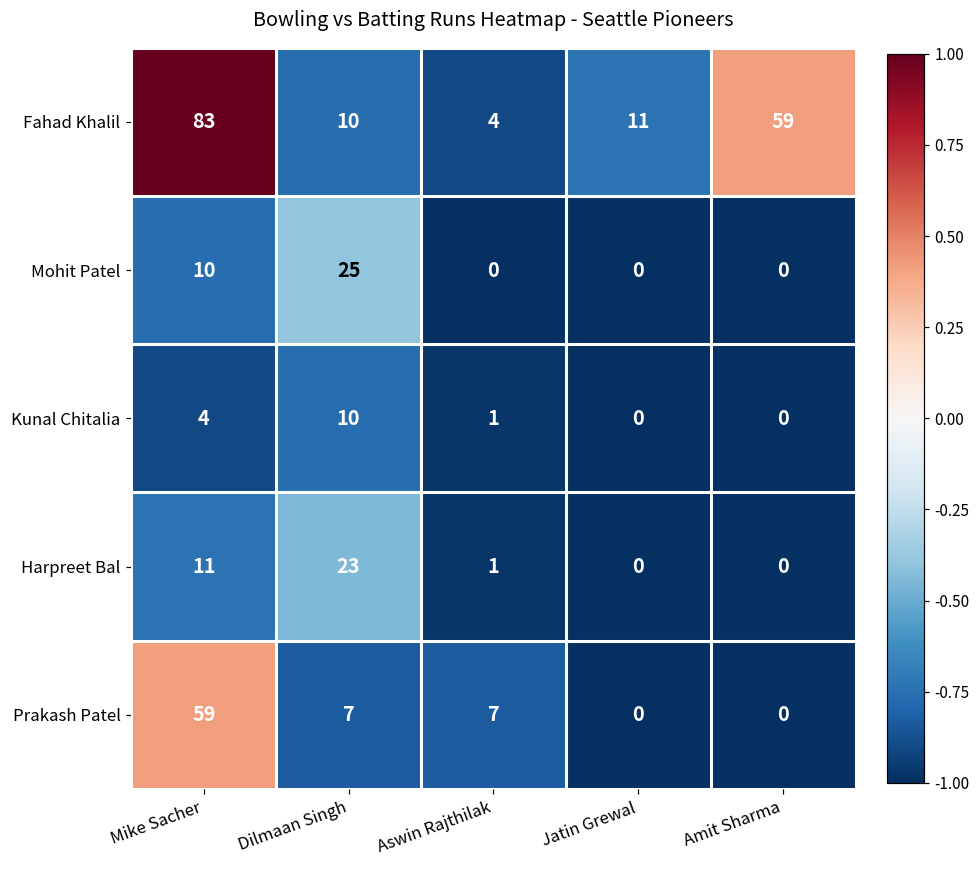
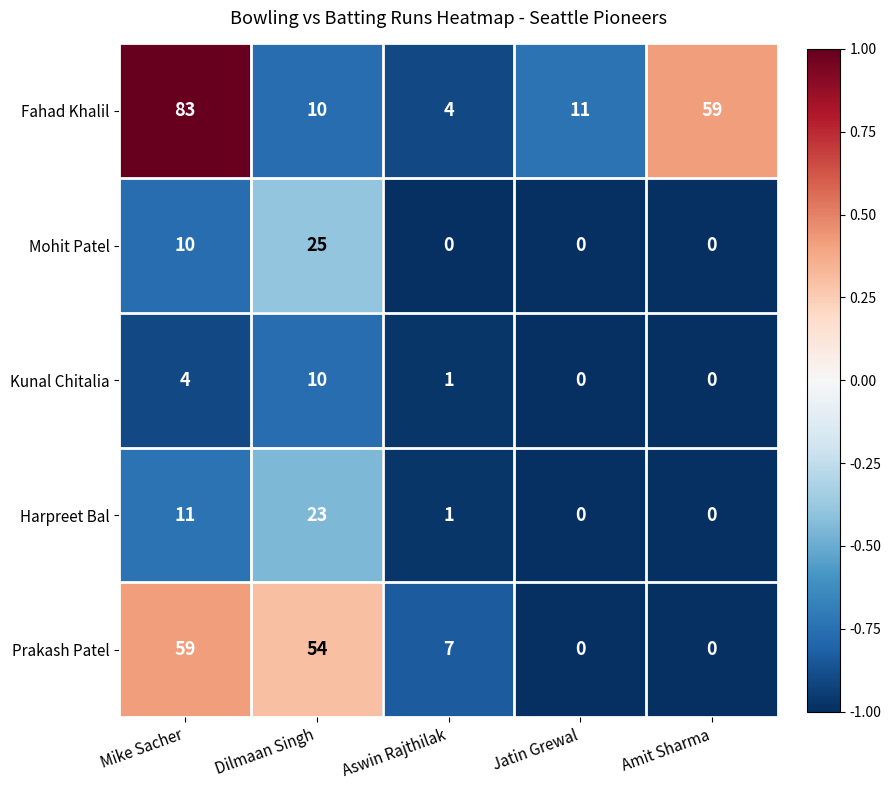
  {
    "Fahad Khalil": {
      "Mike Sacher": 83,
      "Dilmaan Singh": 10,
      "Aswin Rajthilak": 4,
      "Jatin Grewal": 11,
      "Amit Sharma": 59
    },
    "Mohit Patel": {
      "Mike Sacher": 10,
      "Dilmaan Singh": 25,
      "Aswin Rajthilak": 0,
      "Jatin Grewal": 0,
      "Amit Sharma": 0
    },
    "Kunal Chitalia": {
      "Mike Sacher": 4,
      "Dilmaan Singh": 10,
      "Aswin Rajthilak": 1,
      "Jatin Grewal": 0,
      "Amit Sharma": 0
    },
    "Harpreet Bal": {
      "Mike Sacher": 11,
      "Dilmaan Singh": 23,
      "Aswin Rajthilak": 1,
      "Jatin Grewal": 0,
      "Amit Sharma": 0
    },
    "Prakash Patel": {
      "Mike Sacher": 59,
-     "Dilmaan Singh": 7,
+     "Dilmaan Singh": 54,
      "Aswin Rajthilak": 7,
      "Jatin Grewal": 0,
      "Amit Sharma": 0
    }
  }
